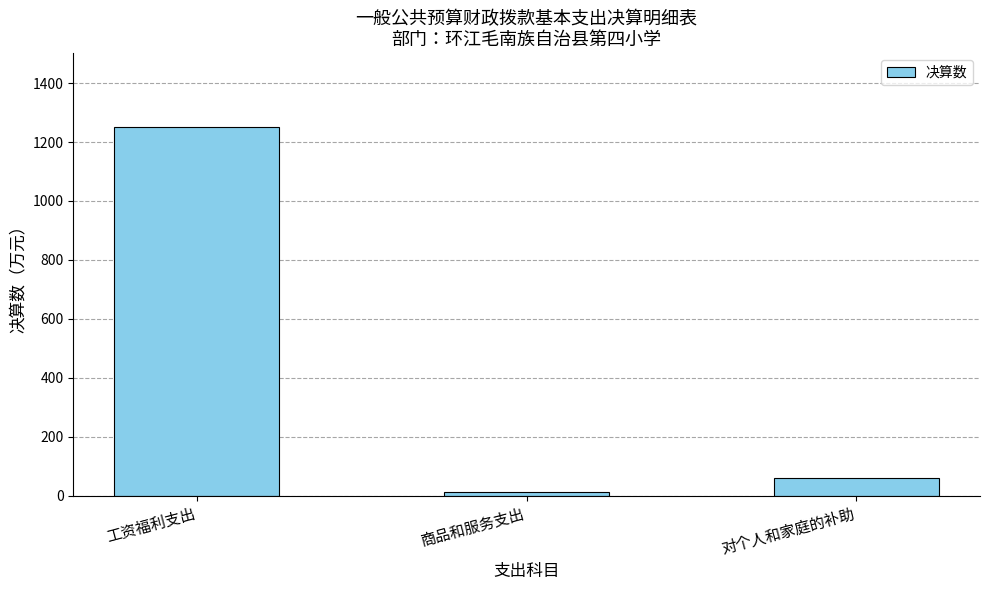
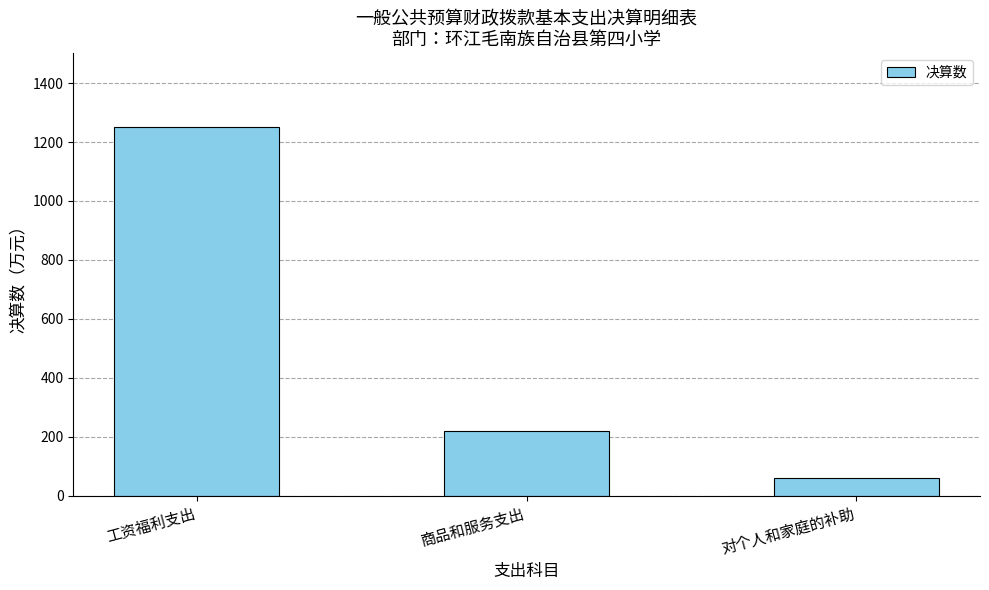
  {
    "工资福利支出": 1250,
-   "商品和服务支出": 10,
+   "商品和服务支出": 220,
    "对个人和家庭的补助": 60
  }
